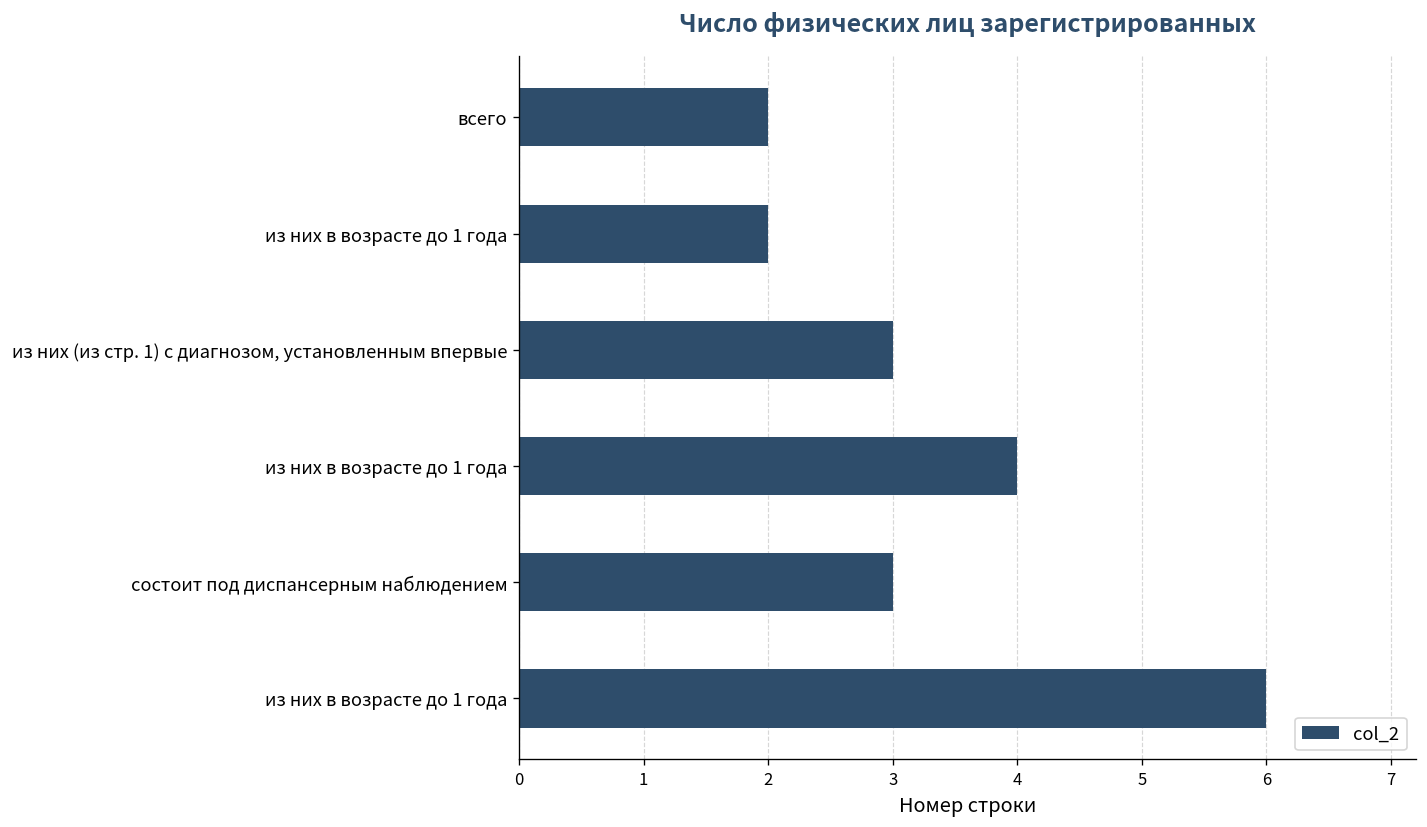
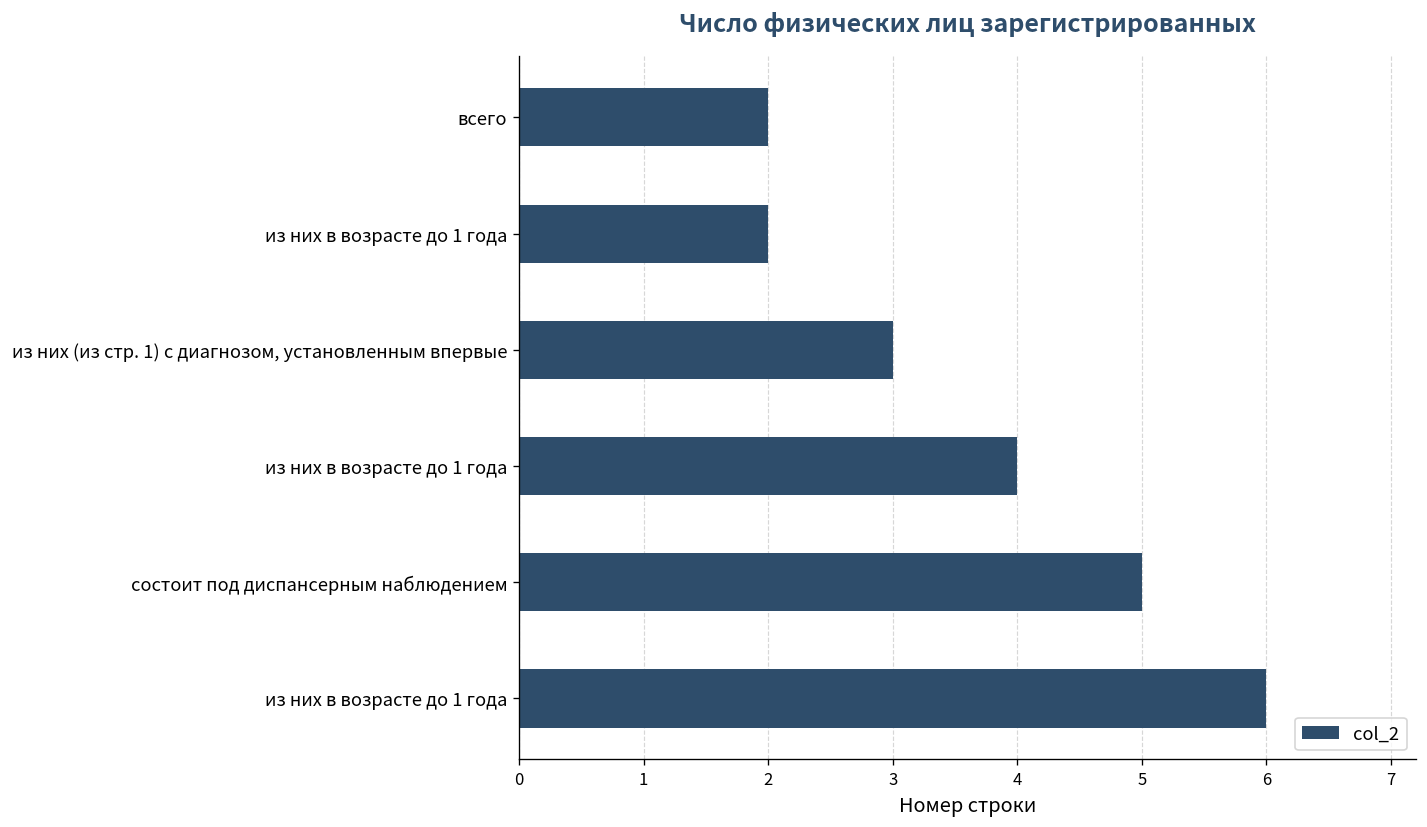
  {
    "всего": 2,
    "из них (из стр. 1) с диагнозом, установленным впервые": 3,
-   "состоит под диспансерным наблюдением": 3
+   "состоит под диспансерным наблюдением": 5
  }
